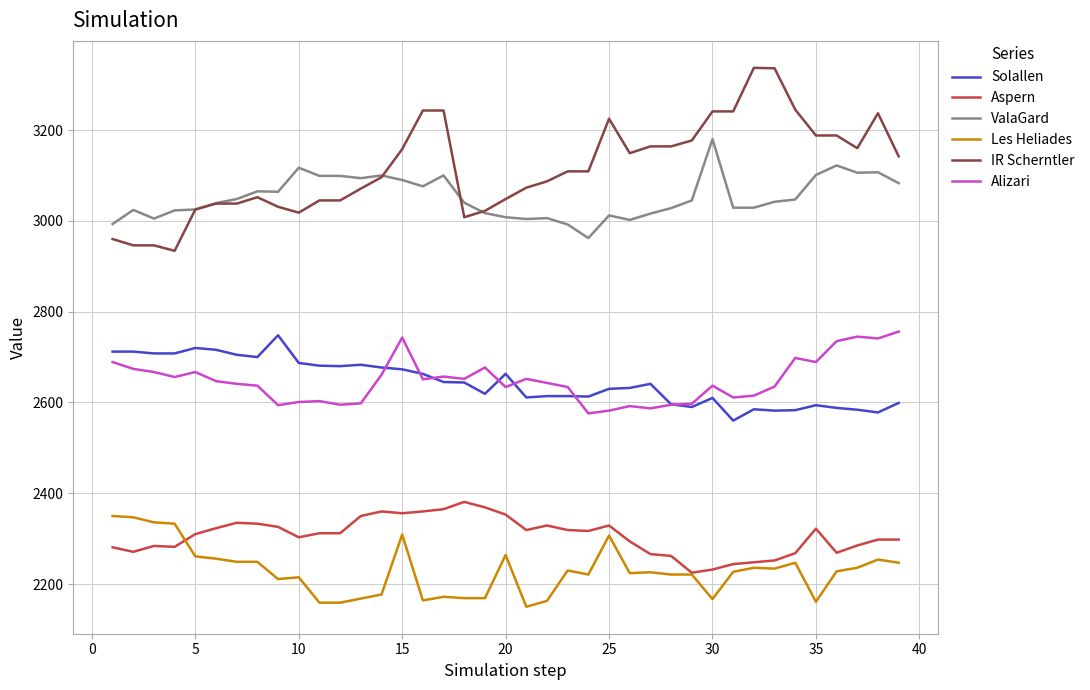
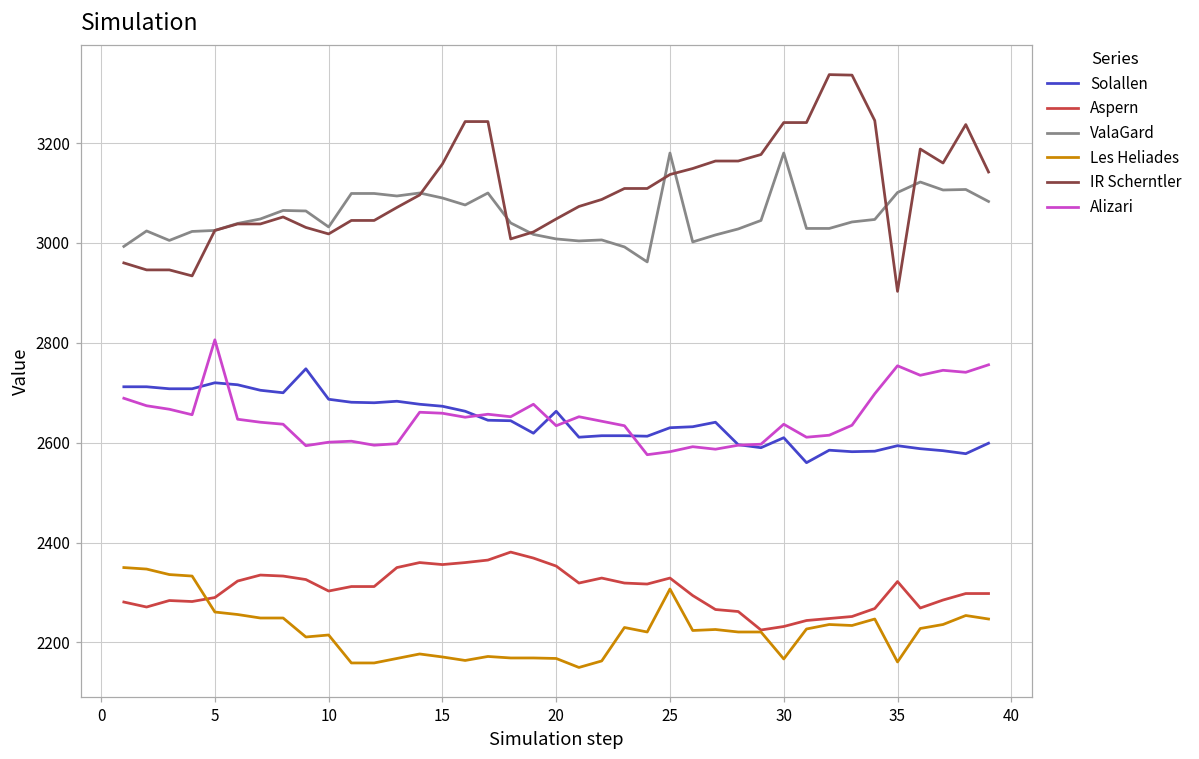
  {
    "Solallen": {
      "5": 2720,
      "10": 2690,
      "15": 2670,
      "20": 2660,
      "25": 2630,
      "30": 2610,
      "35": 2590
    },
    "Aspern": {
-     "5": 2310,
+     "5": 2290,
      "10": 2300,
      "15": 2360,
      "20": 2350,
      "25": 2330,
      "30": 2230,
      "35": 2320
    },
    "ValaGard": {
-     "10": 3120,
+     "10": 3030,
      "15": 3090,
      "20": 3010,
-     "25": 3010,
+     "25": 3180,
      "30": 3180,
      "35": 3100
    },
    "Les Heliades": {
      "5": 2260,
      "10": 2220,
-     "15": 2310,
-     "20": 2260,
+     "15": 2170,
+     "20": 2170,
      "25": 2310,
      "30": 2170,
      "35": 2160
    },
    "IR Scherntler": {
      "10": 3020,
      "15": 3160,
      "20": 3050,
-     "25": 3230,
+     "25": 3140,
      "30": 3240,
-     "35": 3190
+     "35": 2900
    },
    "Alizari": {
-     "5": 2670,
+     "5": 2810,
      "10": 2600,
-     "15": 2740,
+     "15": 2660,
      "20": 2630,
      "25": 2580,
      "30": 2640,
-     "35": 2690
+     "35": 2750
    }
  }
